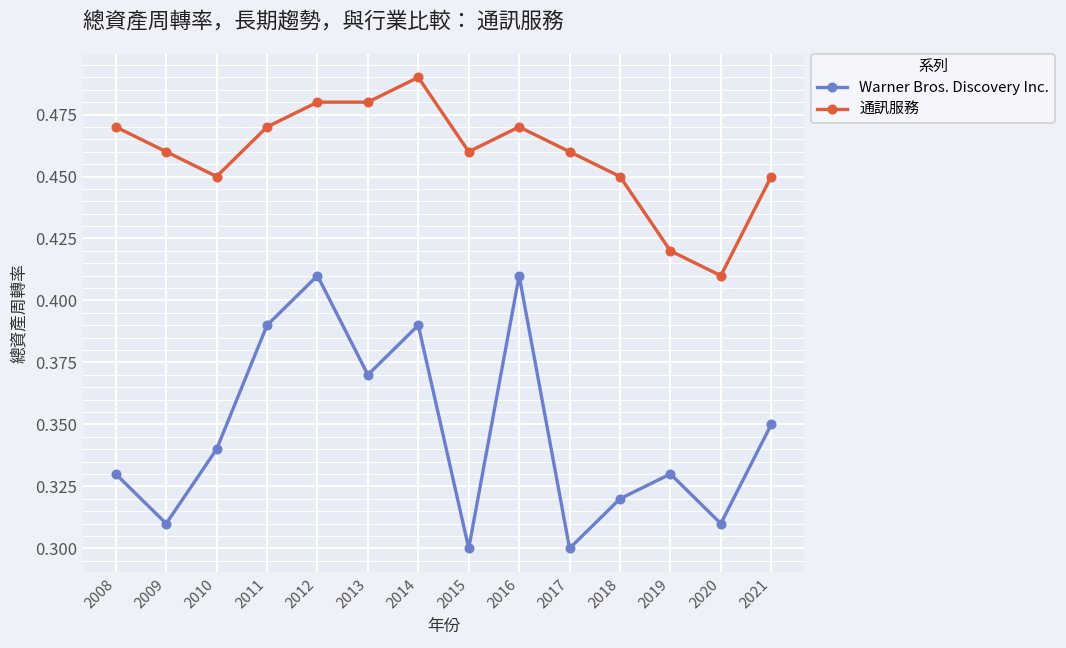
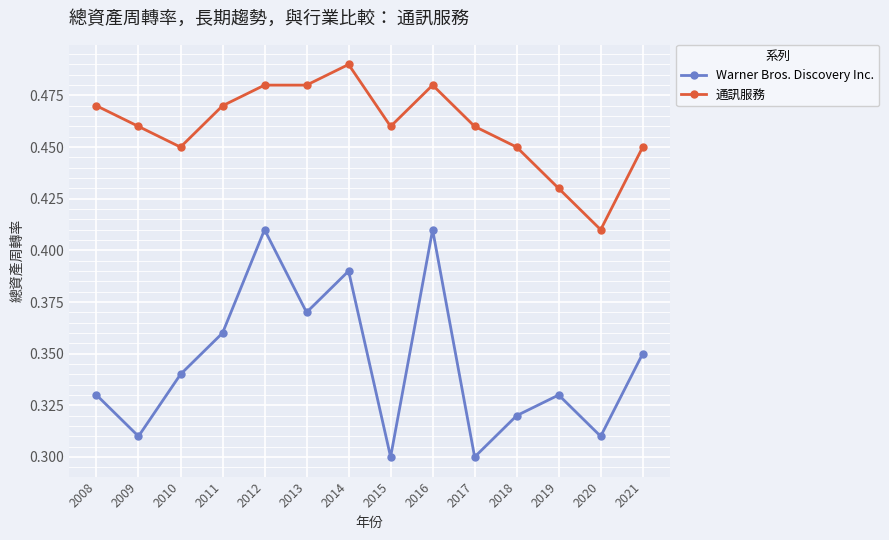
  {
    "Warner Bros. Discovery Inc.": {
      "2008": 0.33,
      "2009": 0.31,
      "2010": 0.34,
-     "2011": 0.39,
+     "2011": 0.36,
      "2012": 0.41,
      "2013": 0.37,
      "2014": 0.39,
      "2015": 0.30,
      "2016": 0.41,
      "2017": 0.30,
      "2018": 0.32,
      "2019": 0.33,
      "2020": 0.31,
      "2021": 0.35
    },
    "通訊服務": {
      "2008": 0.47,
      "2009": 0.46,
      "2010": 0.45,
      "2011": 0.47,
      "2012": 0.48,
      "2013": 0.48,
      "2014": 0.49,
      "2015": 0.46,
-     "2016": 0.47,
+     "2016": 0.48,
      "2017": 0.46,
      "2018": 0.45,
-     "2019": 0.42,
+     "2019": 0.43,
      "2020": 0.41,
      "2021": 0.45
    }
  }
